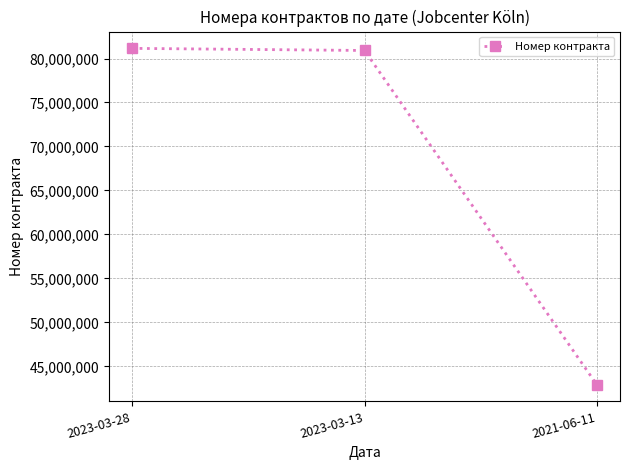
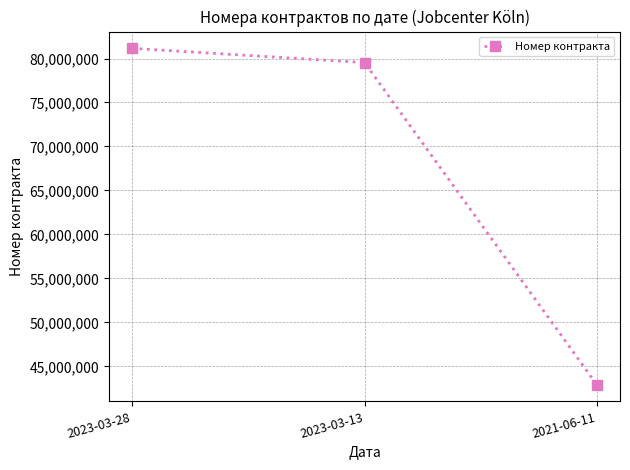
  {
    "2023-03-28": "81,000,000",
-   "2023-03-13": "81,000,000",
+   "2023-03-13": "80,000,000",
    "2021-06-11": "43,000,000"
  }
